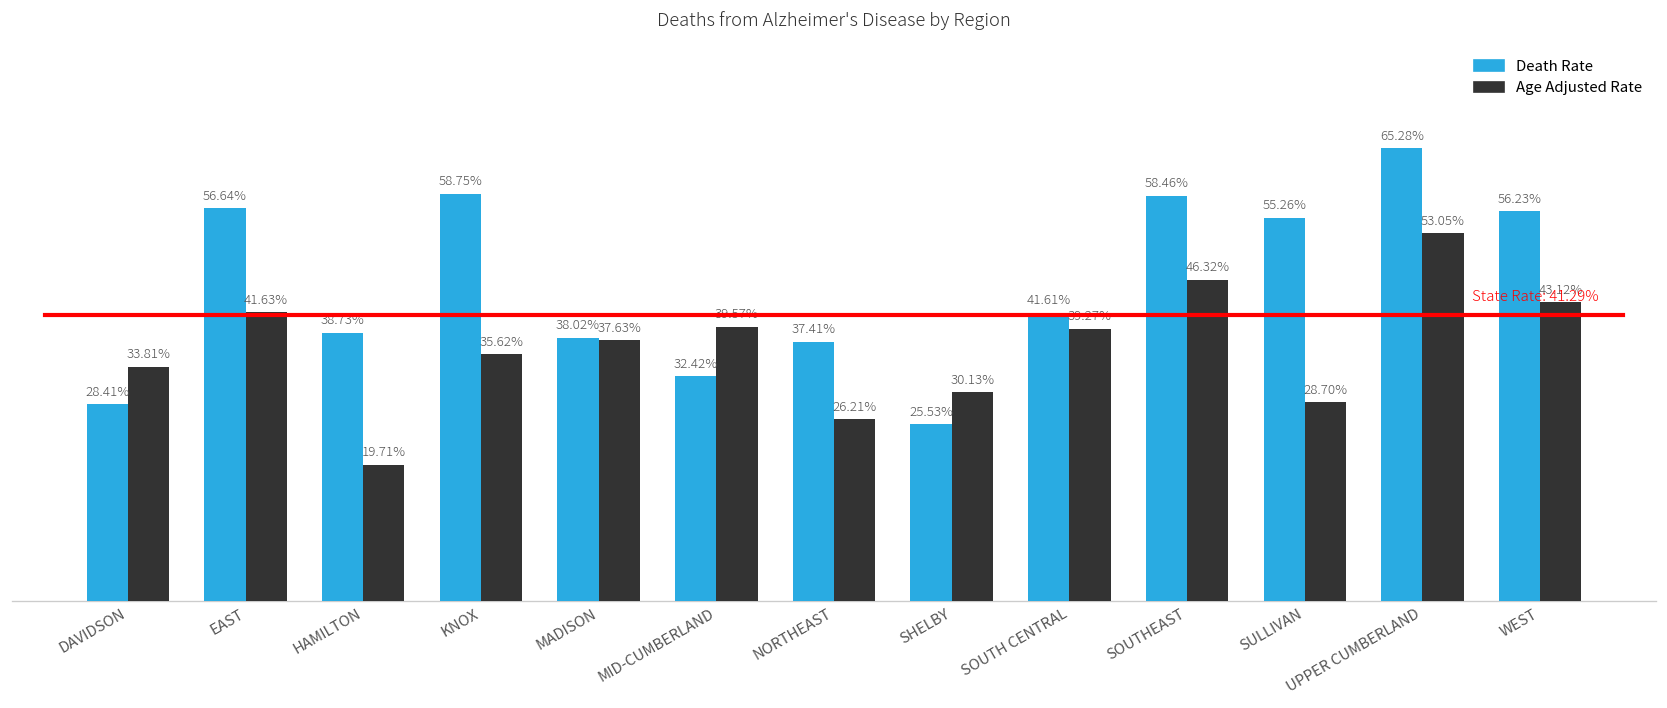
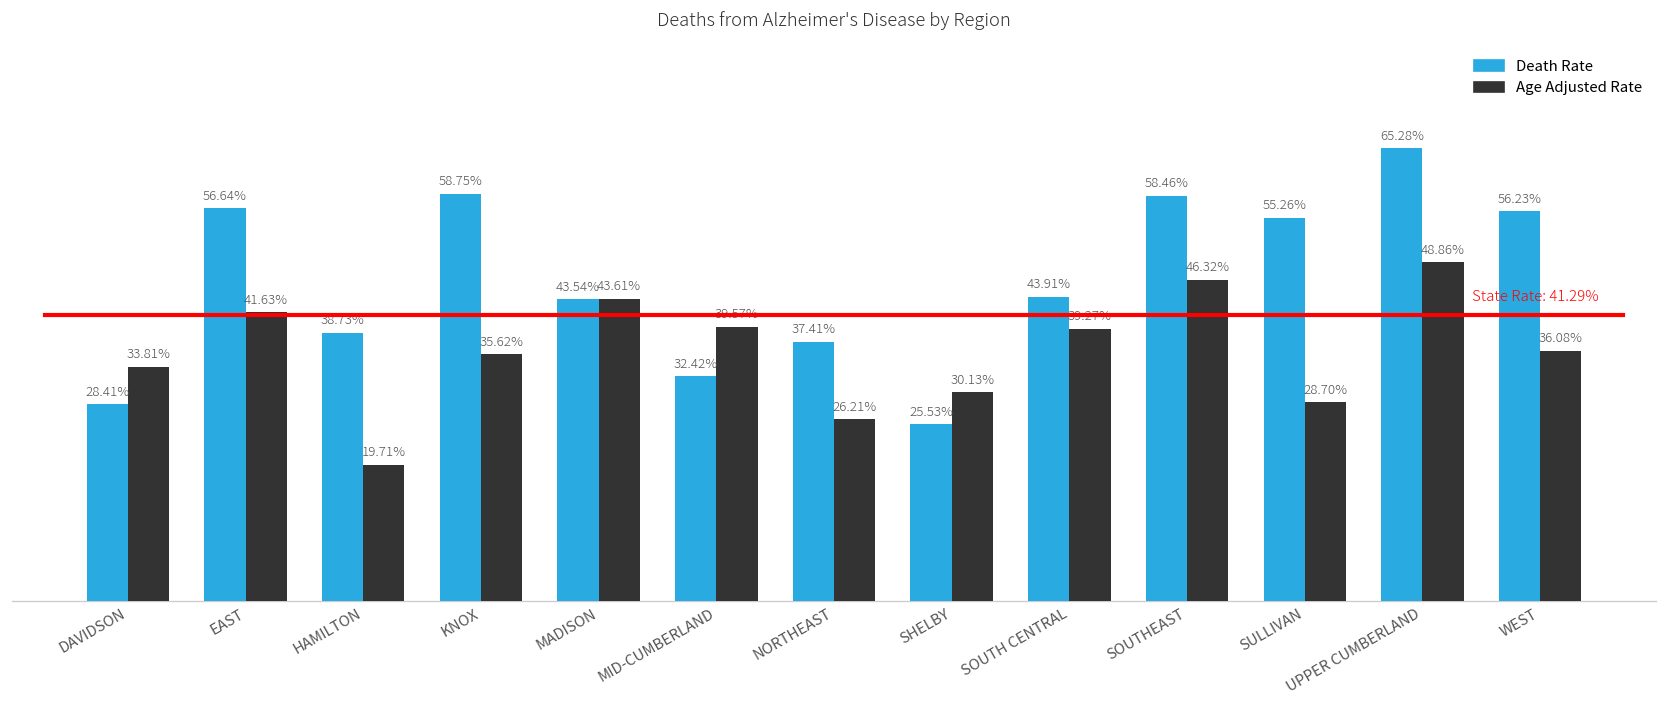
  {
    "Death Rate": {
      "DAVIDSON": "28.41%",
      "EAST": "56.64%",
      "HAMILTON": "38.73%",
      "KNOX": "58.75%",
-     "MADISON": "38.02%",
+     "MADISON": "43.54%",
      "MID-CUMBERLAND": "32.42%",
      "NORTHEAST": "37.41%",
      "SHELBY": "25.53%",
-     "SOUTH CENTRAL": "41.61%",
+     "SOUTH CENTRAL": "43.91%",
      "SOUTHEAST": "58.46%",
      "SULLIVAN": "55.26%",
      "UPPER CUMBERLAND": "65.28%",
      "WEST": "56.23%"
    },
    "Age Adjusted Rate": {
      "DAVIDSON": "33.81%",
      "EAST": "41.63%",
      "HAMILTON": "19.71%",
      "KNOX": "35.62%",
-     "MADISON": "37.63%",
+     "MADISON": "43.61%",
      "MID-CUMBERLAND": "39.57%",
      "NORTHEAST": "26.21%",
      "SHELBY": "30.13%",
      "SOUTH CENTRAL": "39.27%",
      "SOUTHEAST": "46.32%",
      "SULLIVAN": "28.70%",
-     "UPPER CUMBERLAND": "53.05%",
-     "WEST": "43.12%"
+     "UPPER CUMBERLAND": "48.86%",
+     "WEST": "36.08%"
    }
  }
